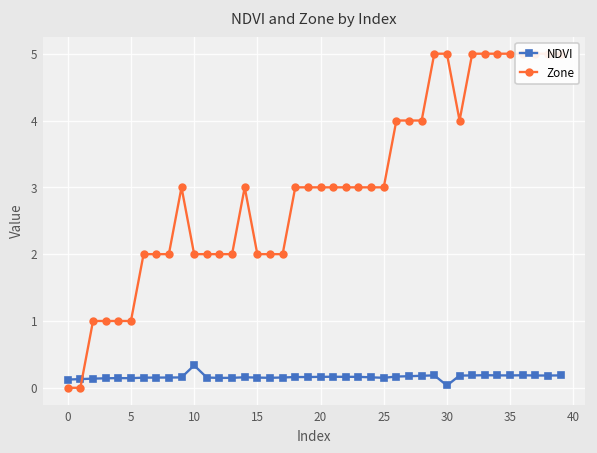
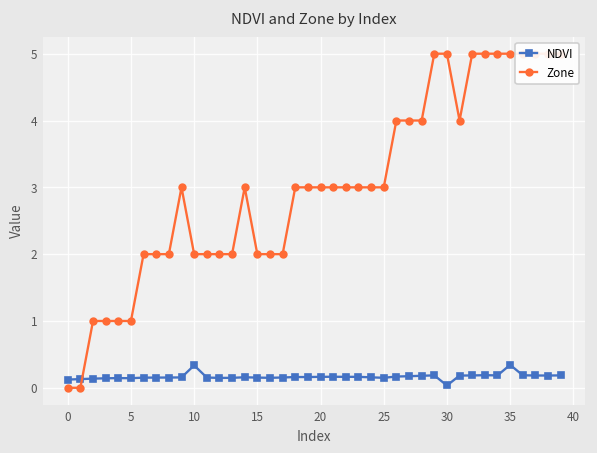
  {
    "NDVI": {
      "0": 0.1,
      "5": 0.1,
      "10": 0.3,
      "15": 0.2,
      "20": 0.2,
      "25": 0.1,
      "30": 0.0,
-     "35": 0.2
+     "35": 0.3
    },
    "Zone": {
      "0": 0.0,
      "5": 1.0,
      "10": 2.0,
      "15": 2.0,
      "20": 3.0,
      "25": 3.0,
      "30": 5.0,
      "35": 5.0
    }
  }
